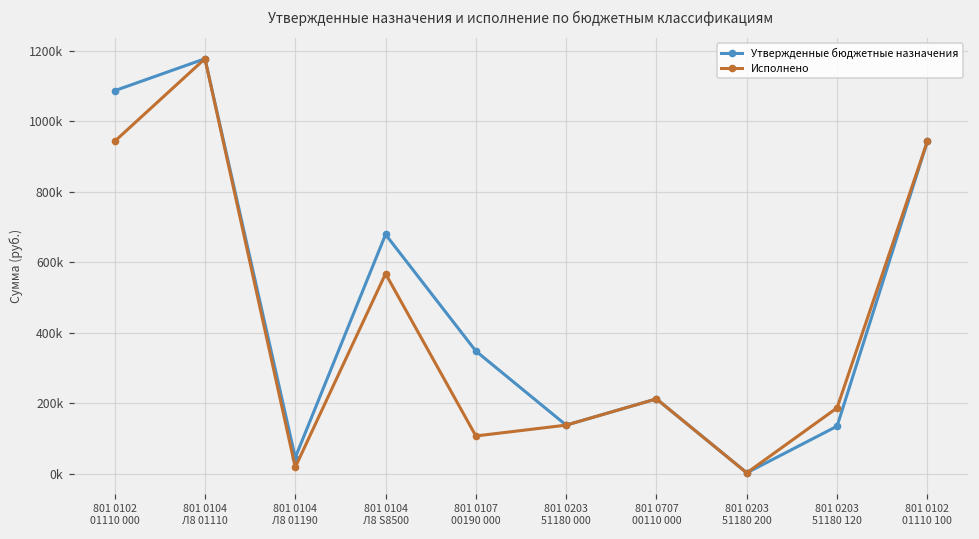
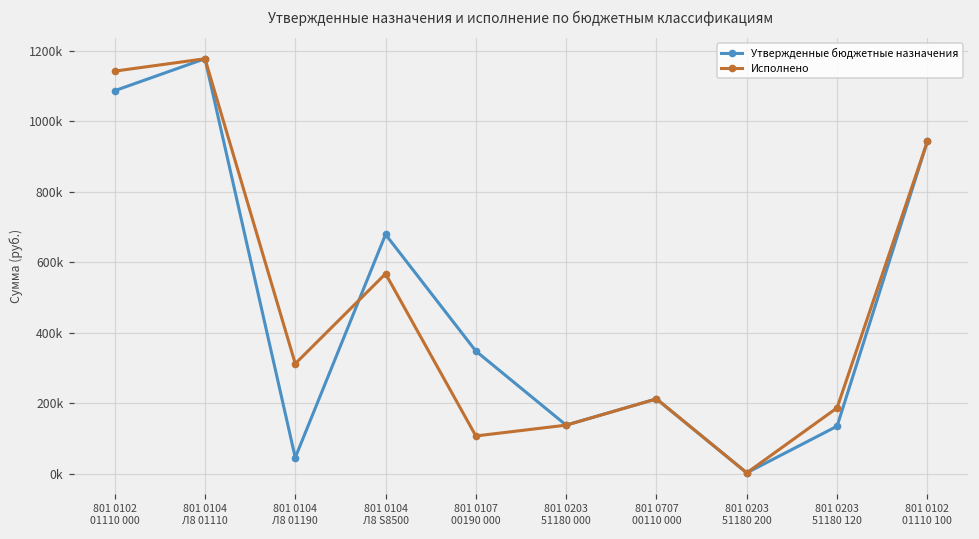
  {
    "Утвержденные бюджетные назначения": {
      "801 0102 01110 000": 1090000,
      "801 0104 Л8 01190": 50000,
      "801 0104 Л8 S8500": 680000,
      "801 0107 00190 000": 350000,
      "801 0203 51180 120": 140000
    },
    "Исполнено": {
-     "801 0102 01110 000": 940000,
-     "801 0104 Л8 01190": 20000,
+     "801 0102 01110 000": 1140000,
+     "801 0104 Л8 01190": 310000,
      "801 0104 Л8 S8500": 570000,
      "801 0107 00190 000": 110000,
      "801 0203 51180 120": 190000
    }
  }
